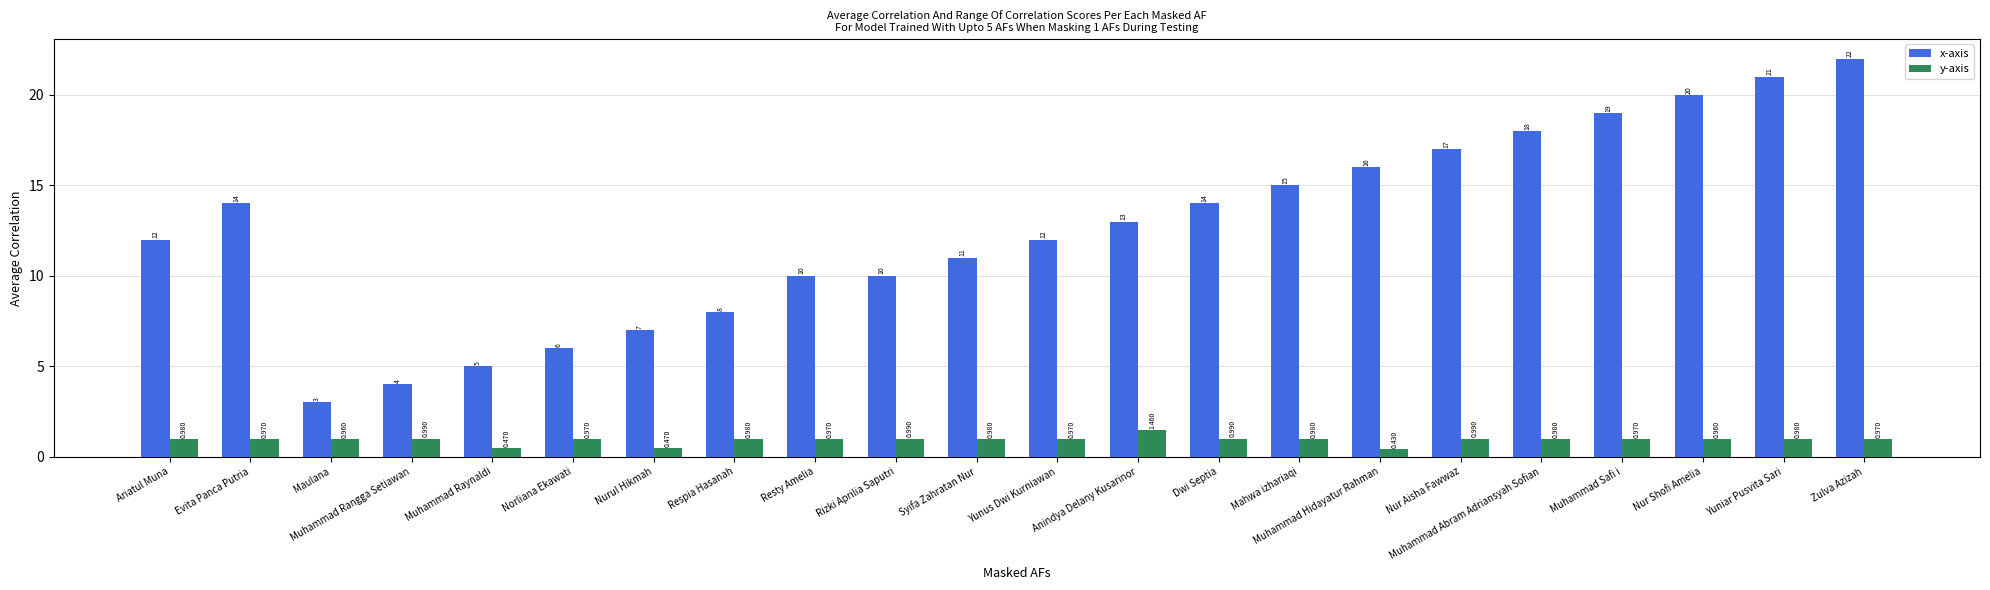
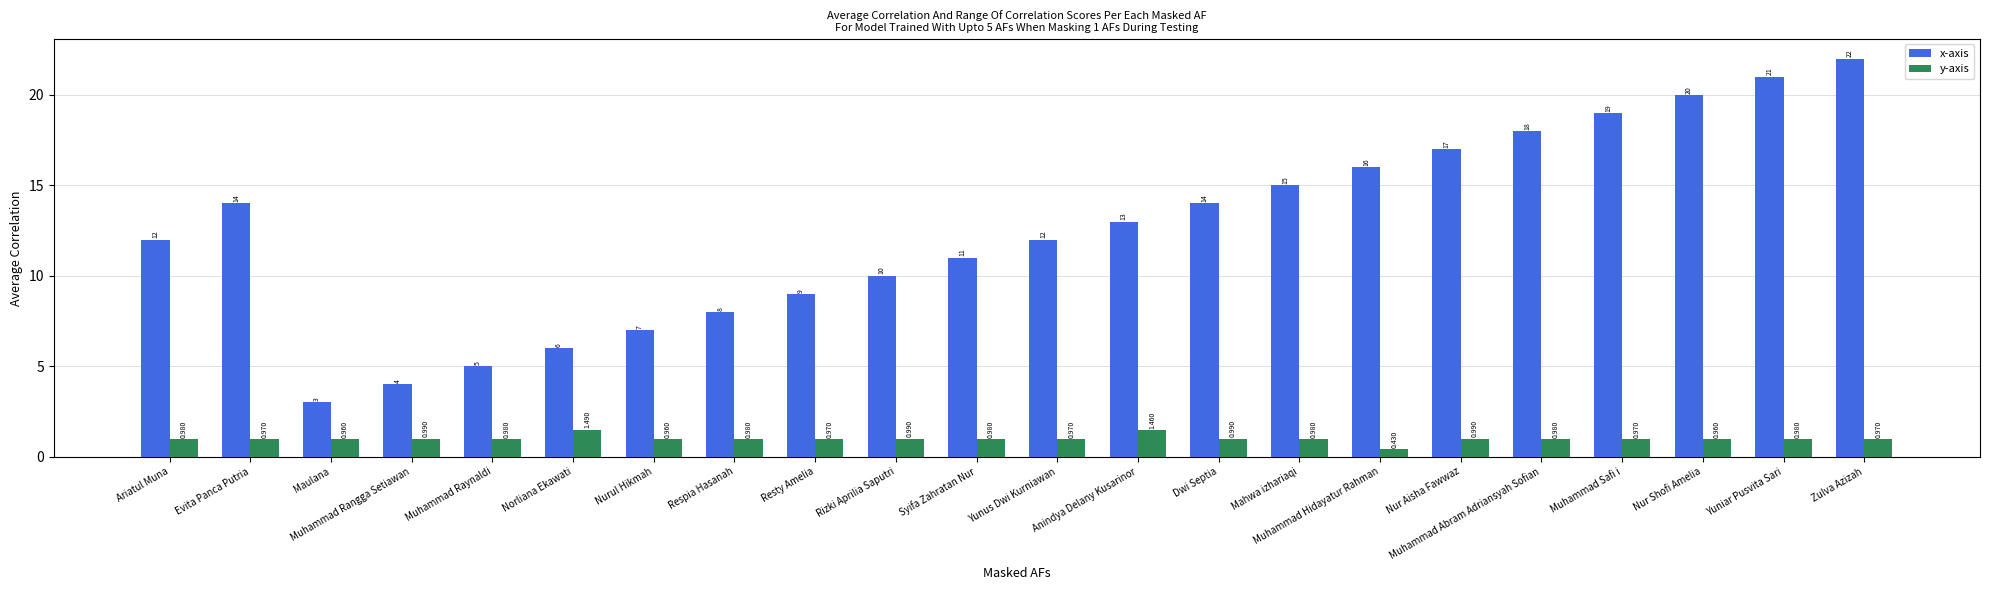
  {
    "x-axis": {
      "Ariatul Muna": 12,
      "Evita Panca Putria": 14,
      "Maulana": 3,
      "Muhammad Rangga Setiawan": 4,
      "Muhammad Raynaldi": 5,
      "Norliana Ekawati": 6,
      "Nurul Hikmah": 7,
      "Respia Hasanah": 8,
-     "Resty Amelia": 10,
+     "Resty Amelia": 9,
      "Rizki Aprilia Saputri": 10,
      "Syifa Zahratan Nur": 11,
      "Yunus Dwi Kurniawan": 12,
      "Anindya Delany Kusarinor": 13,
      "Dwi Septia": 14,
      "Mahwa izhariaqi": 15,
      "Muhammad Hidayatur Rahman": 16,
      "Nur Aisha Fawwaz": 17,
      "Muhammad Abram Adriansyah Sofian": 18,
      "Muhammad Safi i": 19,
      "Nur Shofi Amelia": 20,
      "Yuniar Pusvita Sari": 21,
      "Zulva Azizah": 22
    },
    "y-axis": {
      "Ariatul Muna": 0.980,
      "Evita Panca Putria": 0.970,
      "Maulana": 0.960,
      "Muhammad Rangga Setiawan": 0.990,
-     "Muhammad Raynaldi": 0.470,
-     "Norliana Ekawati": 0.970,
-     "Nurul Hikmah": 0.470,
+     "Muhammad Raynaldi": 0.980,
+     "Norliana Ekawati": 1.490,
+     "Nurul Hikmah": 0.960,
      "Respia Hasanah": 0.980,
      "Resty Amelia": 0.970,
      "Rizki Aprilia Saputri": 0.990,
      "Syifa Zahratan Nur": 0.980,
      "Yunus Dwi Kurniawan": 0.970,
      "Anindya Delany Kusarinor": 1.460,
      "Dwi Septia": 0.990,
      "Mahwa izhariaqi": 0.980,
      "Muhammad Hidayatur Rahman": 0.430,
      "Nur Aisha Fawwaz": 0.990,
      "Muhammad Abram Adriansyah Sofian": 0.980,
      "Muhammad Safi i": 0.970,
      "Nur Shofi Amelia": 0.960,
      "Yuniar Pusvita Sari": 0.980,
      "Zulva Azizah": 0.970
    }
  }
